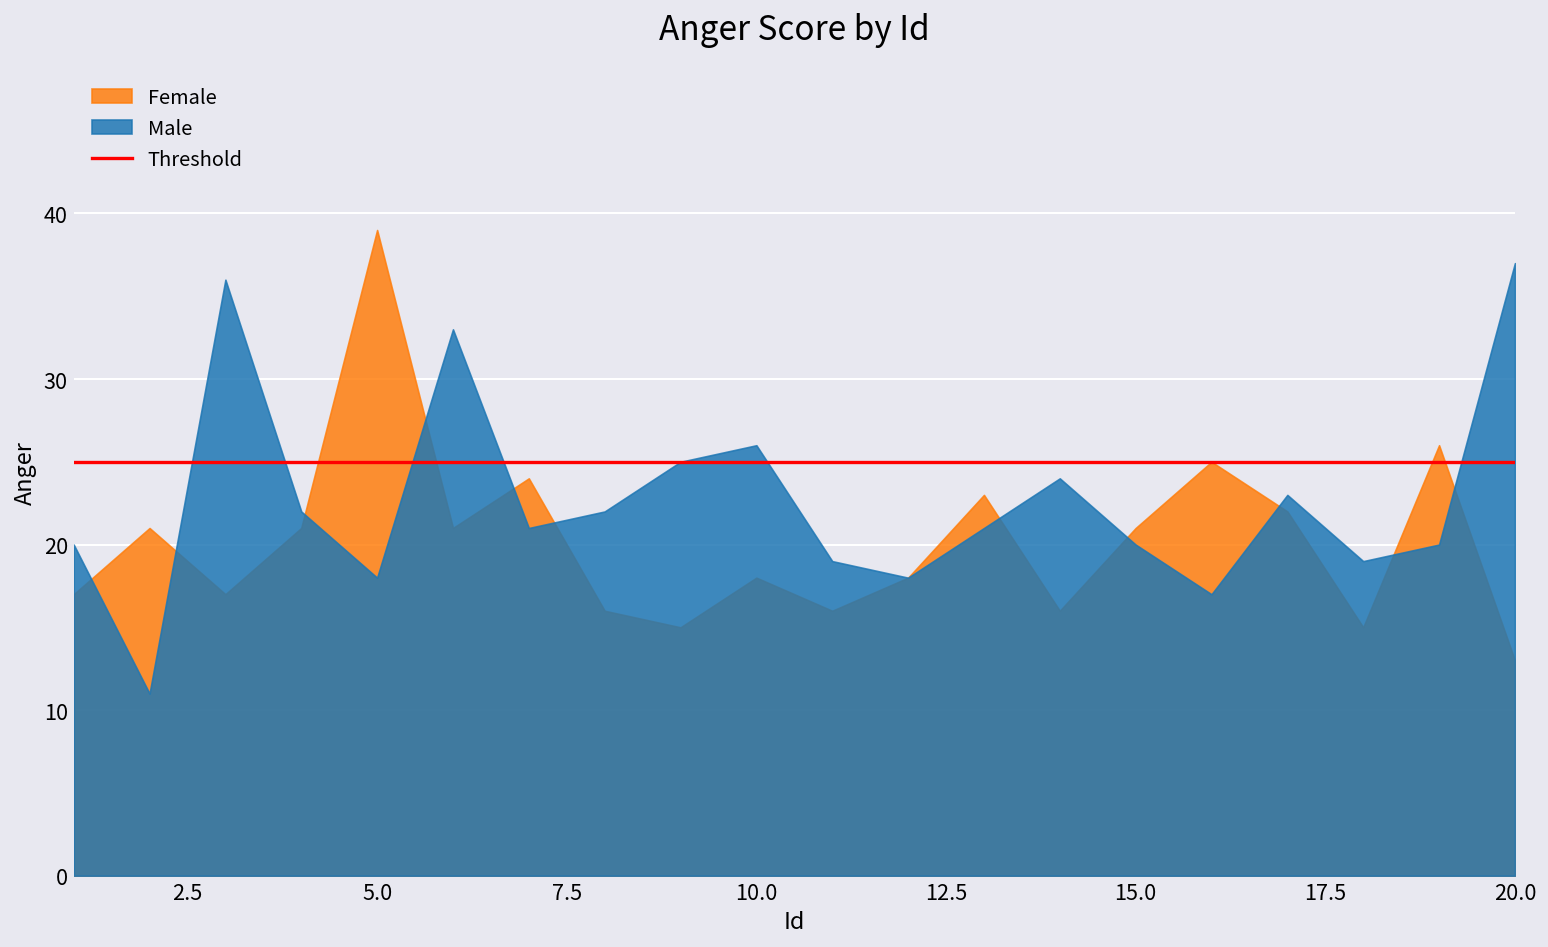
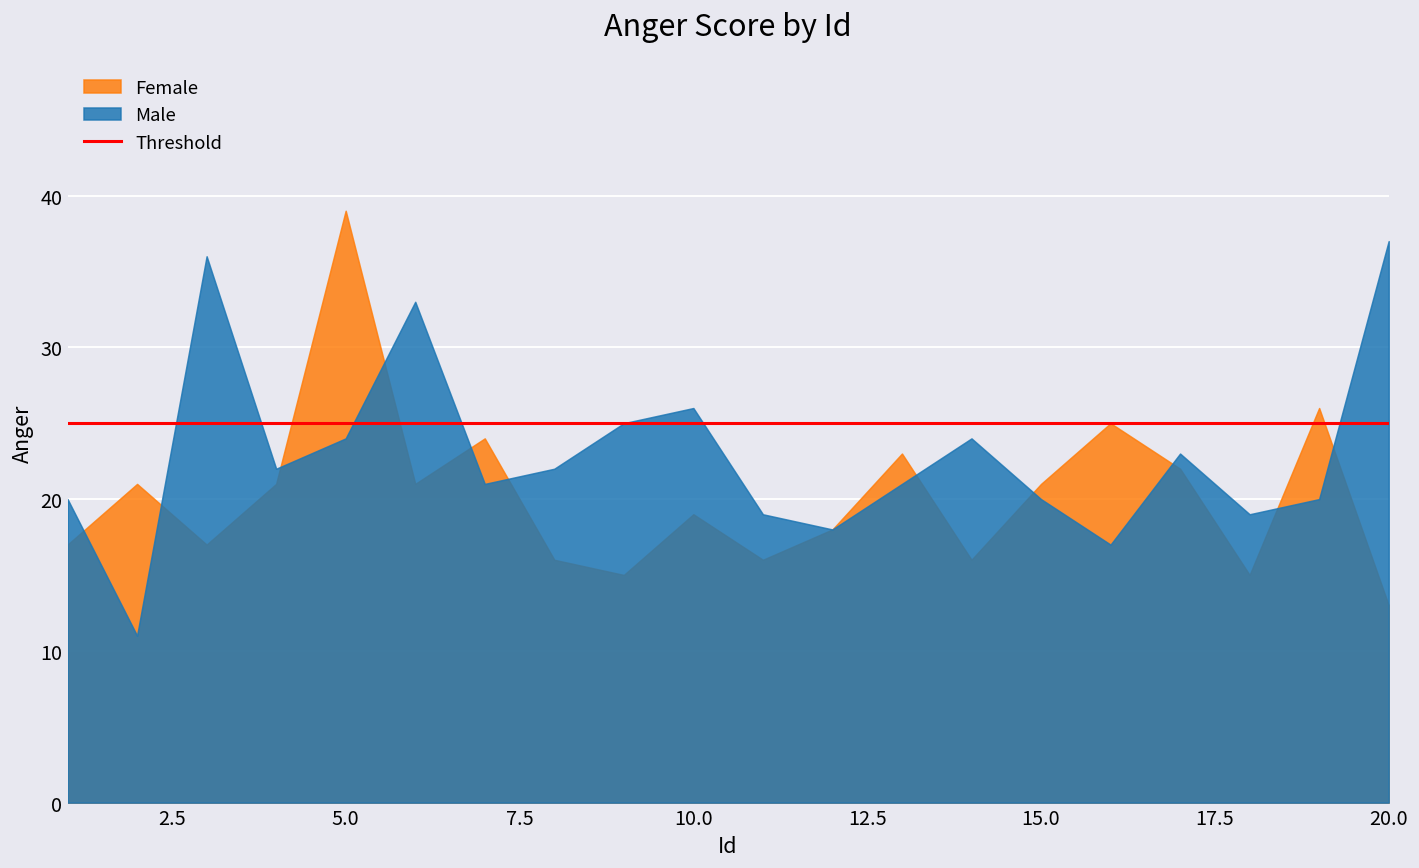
  {
    "Female": {
      "5.0": 39,
-     "10.0": 18,
+     "10.0": 19,
      "15.0": 21,
      "20.0": 13
    },
    "Male": {
-     "5.0": 18,
+     "5.0": 24,
      "10.0": 26,
      "15.0": 20,
      "20.0": 37
    }
  }
